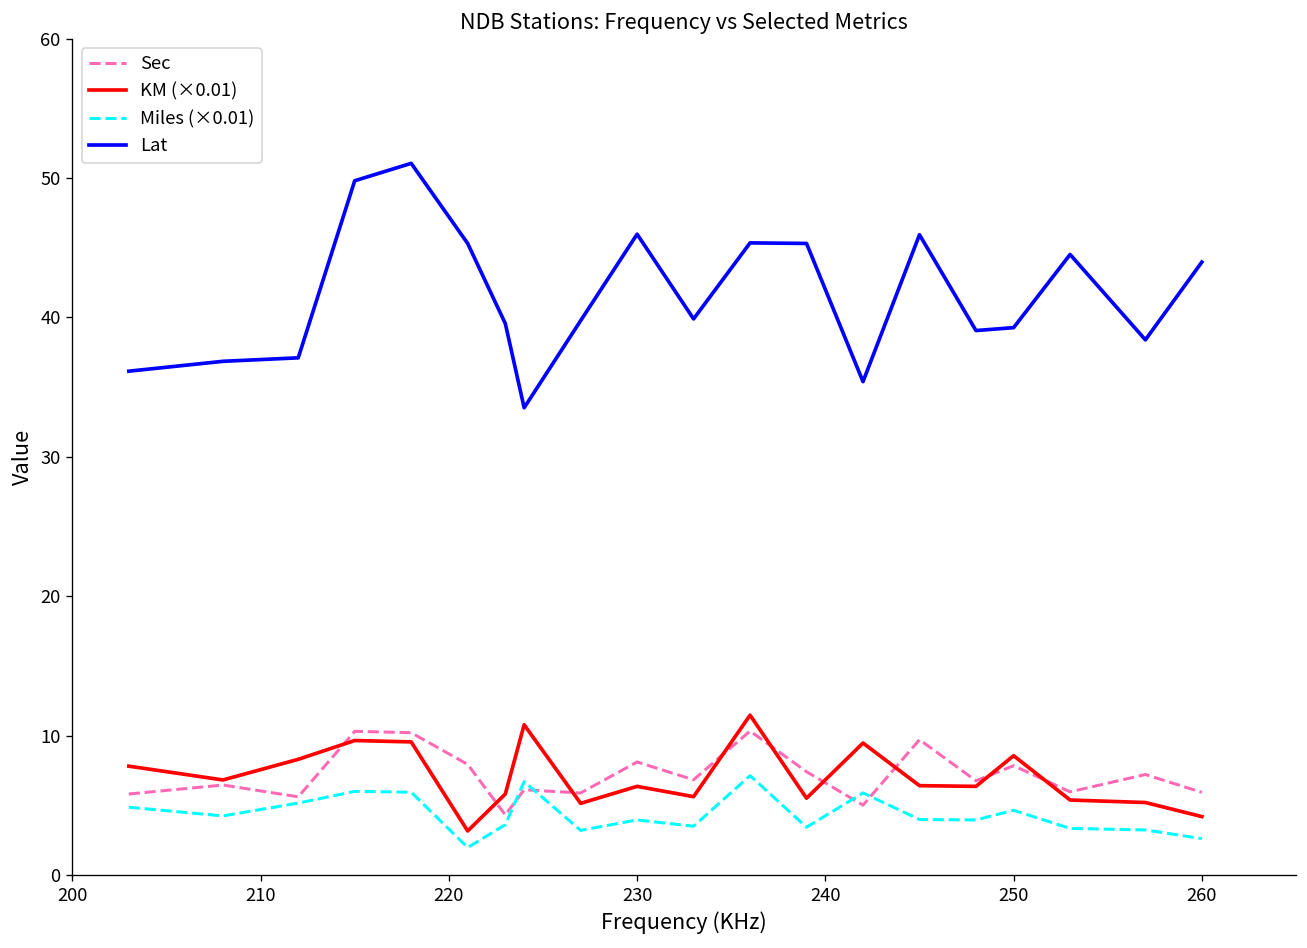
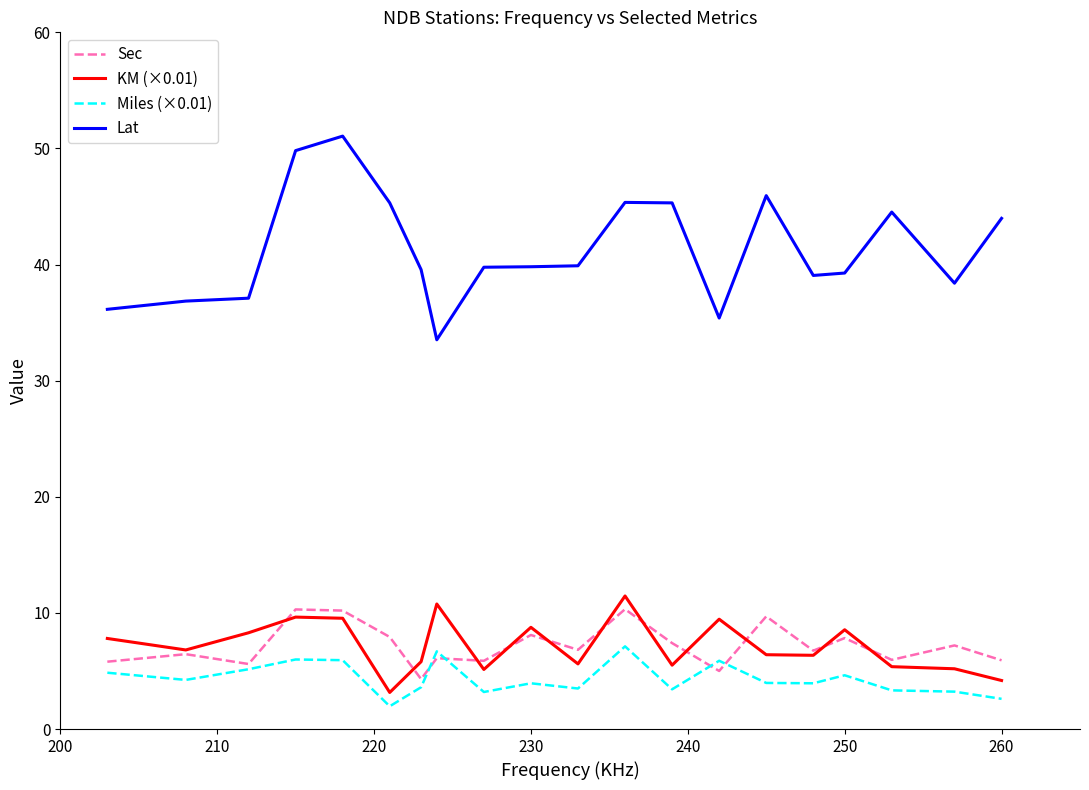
  {
    "Sec": {
      "230": 8.1,
      "250": 7.8,
      "260": 5.9
    },
    "KM (×0.01)": {
-     "230": 6.4,
+     "230": 8.8,
      "250": 8.6,
      "260": 4.2
    },
    "Miles (×0.01)": {
      "230": 3.9,
      "250": 4.6,
      "260": 2.6
    },
    "Lat": {
-     "230": 46.0,
+     "230": 39.8,
      "250": 39.3,
      "260": 44.0
    }
  }
